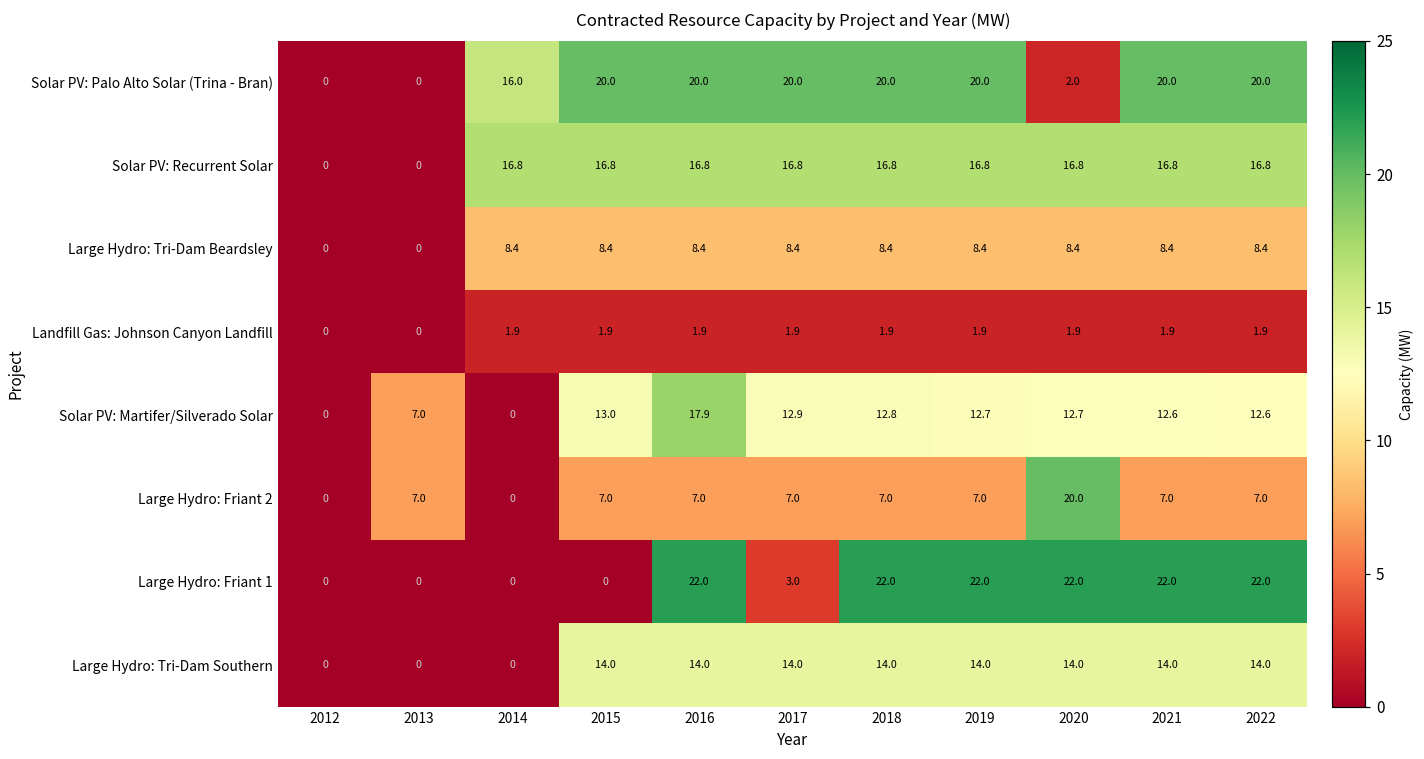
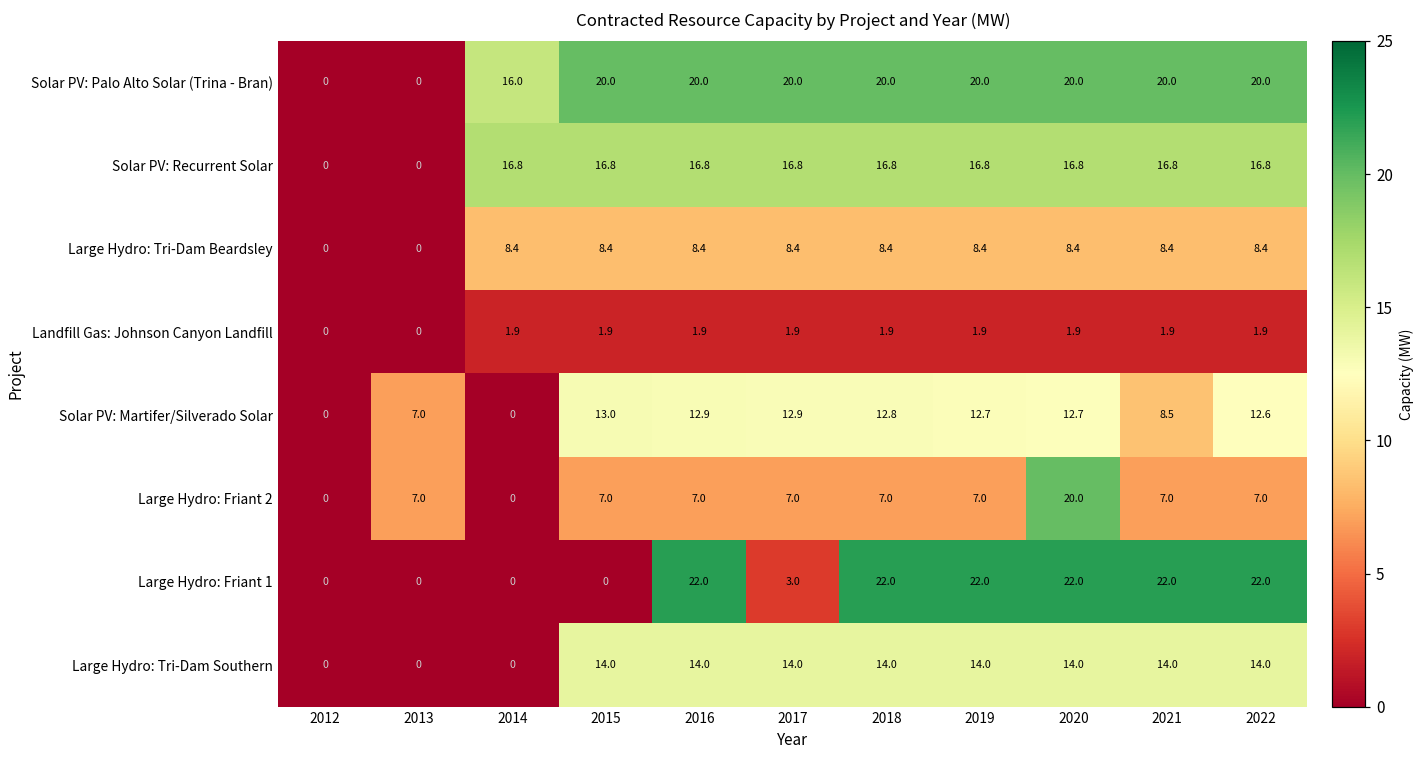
  {
    "Solar PV: Palo Alto Solar (Trina - Bran)": {
      "2012": 0,
      "2013": 0,
      "2014": 16.0,
      "2015": 20.0,
      "2016": 20.0,
      "2017": 20.0,
      "2018": 20.0,
      "2019": 20.0,
-     "2020": 2.0,
+     "2020": 20.0,
      "2021": 20.0,
      "2022": 20.0
    },
    "Solar PV: Recurrent Solar": {
      "2012": 0,
      "2013": 0,
      "2014": 16.8,
      "2015": 16.8,
      "2016": 16.8,
      "2017": 16.8,
      "2018": 16.8,
      "2019": 16.8,
      "2020": 16.8,
      "2021": 16.8,
      "2022": 16.8
    },
    "Large Hydro: Tri-Dam Beardsley": {
      "2012": 0,
      "2013": 0,
      "2014": 8.4,
      "2015": 8.4,
      "2016": 8.4,
      "2017": 8.4,
      "2018": 8.4,
      "2019": 8.4,
      "2020": 8.4,
      "2021": 8.4,
      "2022": 8.4
    },
    "Landfill Gas: Johnson Canyon Landfill": {
      "2012": 0,
      "2013": 0,
      "2014": 1.9,
      "2015": 1.9,
      "2016": 1.9,
      "2017": 1.9,
      "2018": 1.9,
      "2019": 1.9,
      "2020": 1.9,
      "2021": 1.9,
      "2022": 1.9
    },
    "Solar PV: Martifer/Silverado Solar": {
      "2012": 0,
      "2013": 7.0,
      "2014": 0,
      "2015": 13.0,
-     "2016": 17.9,
+     "2016": 12.9,
      "2017": 12.9,
      "2018": 12.8,
      "2019": 12.7,
      "2020": 12.7,
-     "2021": 12.6,
+     "2021": 8.5,
      "2022": 12.6
    },
    "Large Hydro: Friant 2": {
      "2012": 0,
      "2013": 7.0,
      "2014": 0,
      "2015": 7.0,
      "2016": 7.0,
      "2017": 7.0,
      "2018": 7.0,
      "2019": 7.0,
      "2020": 20.0,
      "2021": 7.0,
      "2022": 7.0
    },
    "Large Hydro: Friant 1": {
      "2012": 0,
      "2013": 0,
      "2014": 0,
      "2015": 0,
      "2016": 22.0,
      "2017": 3.0,
      "2018": 22.0,
      "2019": 22.0,
      "2020": 22.0,
      "2021": 22.0,
      "2022": 22.0
    },
    "Large Hydro: Tri-Dam Southern": {
      "2012": 0,
      "2013": 0,
      "2014": 0,
      "2015": 14.0,
      "2016": 14.0,
      "2017": 14.0,
      "2018": 14.0,
      "2019": 14.0,
      "2020": 14.0,
      "2021": 14.0,
      "2022": 14.0
    }
  }
